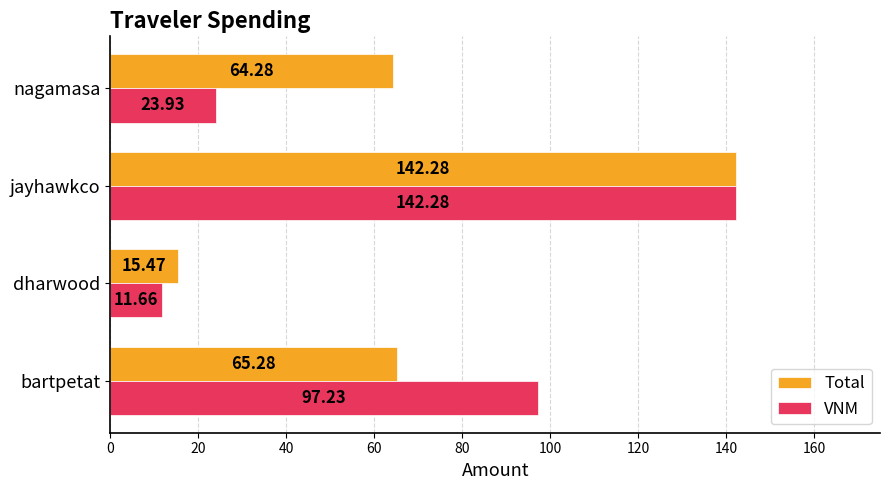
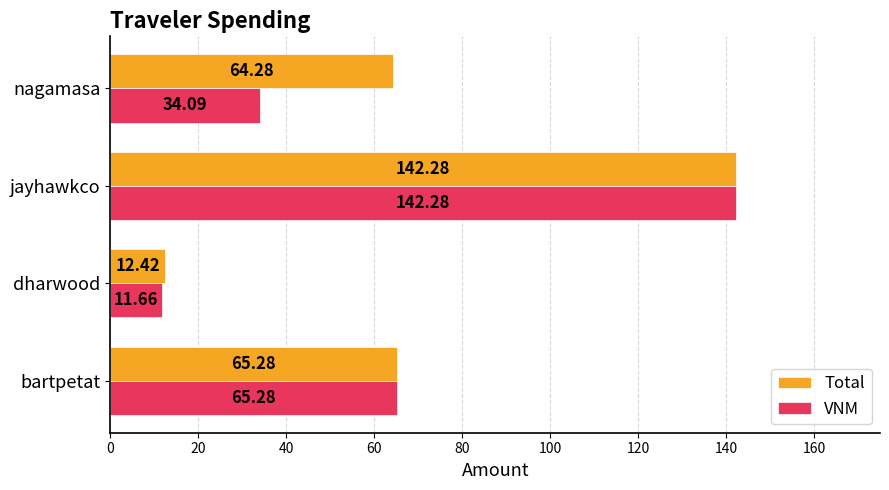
  {
    "Total": {
      "nagamasa": 64.28,
      "jayhawkco": 142.28,
-     "dharwood": 15.47,
+     "dharwood": 12.42,
      "bartpetat": 65.28
    },
    "VNM": {
-     "nagamasa": 23.93,
+     "nagamasa": 34.09,
      "jayhawkco": 142.28,
      "dharwood": 11.66,
-     "bartpetat": 97.23
+     "bartpetat": 65.28
    }
  }
